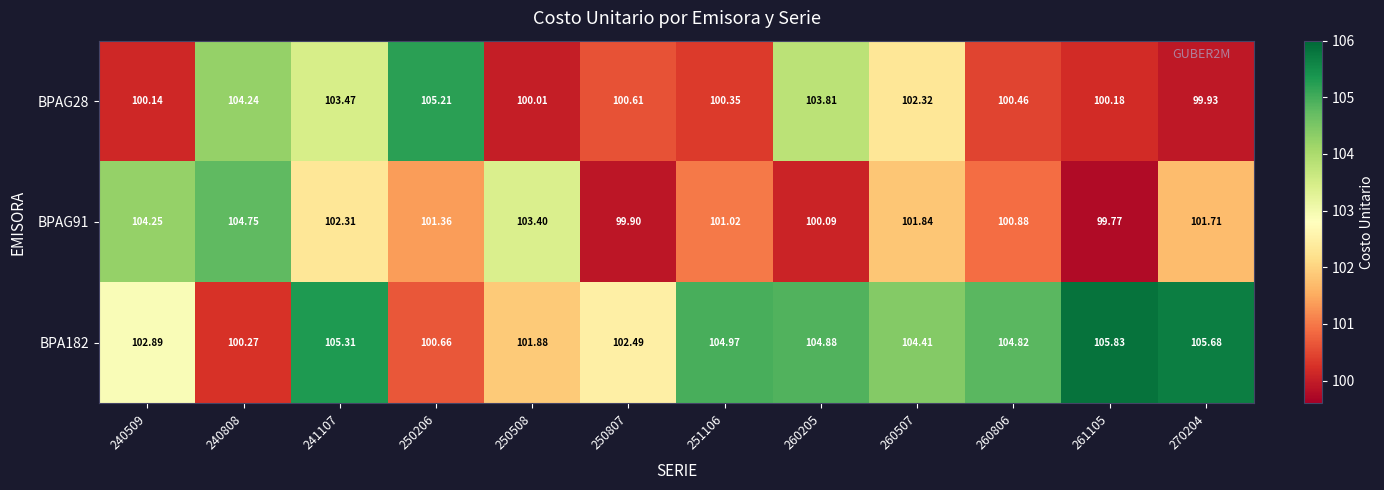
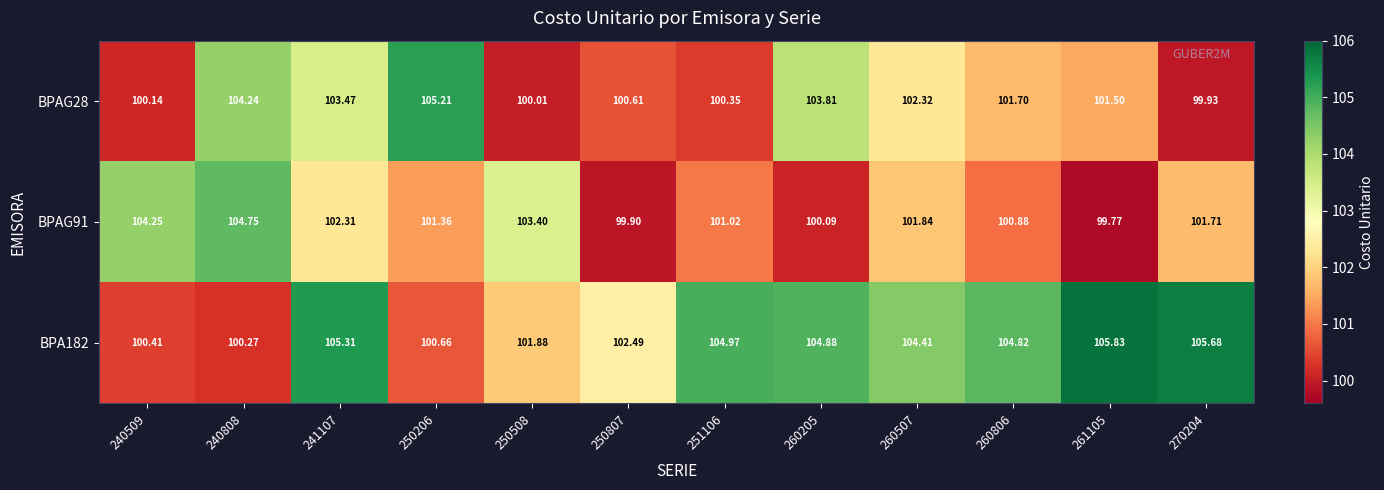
  {
    "BPAG28": {
      "240509": 100.14,
      "240808": 104.24,
      "241107": 103.47,
      "250206": 105.21,
      "250508": 100.01,
      "250807": 100.61,
      "251106": 100.35,
      "260205": 103.81,
      "260507": 102.32,
-     "260806": 100.46,
-     "261105": 100.18
+     "260806": 101.70,
+     "261105": 101.50
    },
    "BPAG91": {
      "240509": 104.25,
      "240808": 104.75,
      "241107": 102.31,
      "250206": 101.36,
      "250508": 103.40,
      "250807": 99.90,
      "251106": 101.02,
      "260205": 100.09,
      "260507": 101.84,
      "260806": 100.88,
      "261105": 99.77,
      "270204": 101.71
    },
    "BPA182": {
-     "240509": 102.89,
+     "240509": 100.41,
      "240808": 100.27,
      "241107": 105.31,
      "250206": 100.66,
      "250508": 101.88,
      "250807": 102.49,
      "251106": 104.97,
      "260205": 104.88,
      "260507": 104.41,
      "260806": 104.82,
      "261105": 105.83,
      "270204": 105.68
    }
  }
